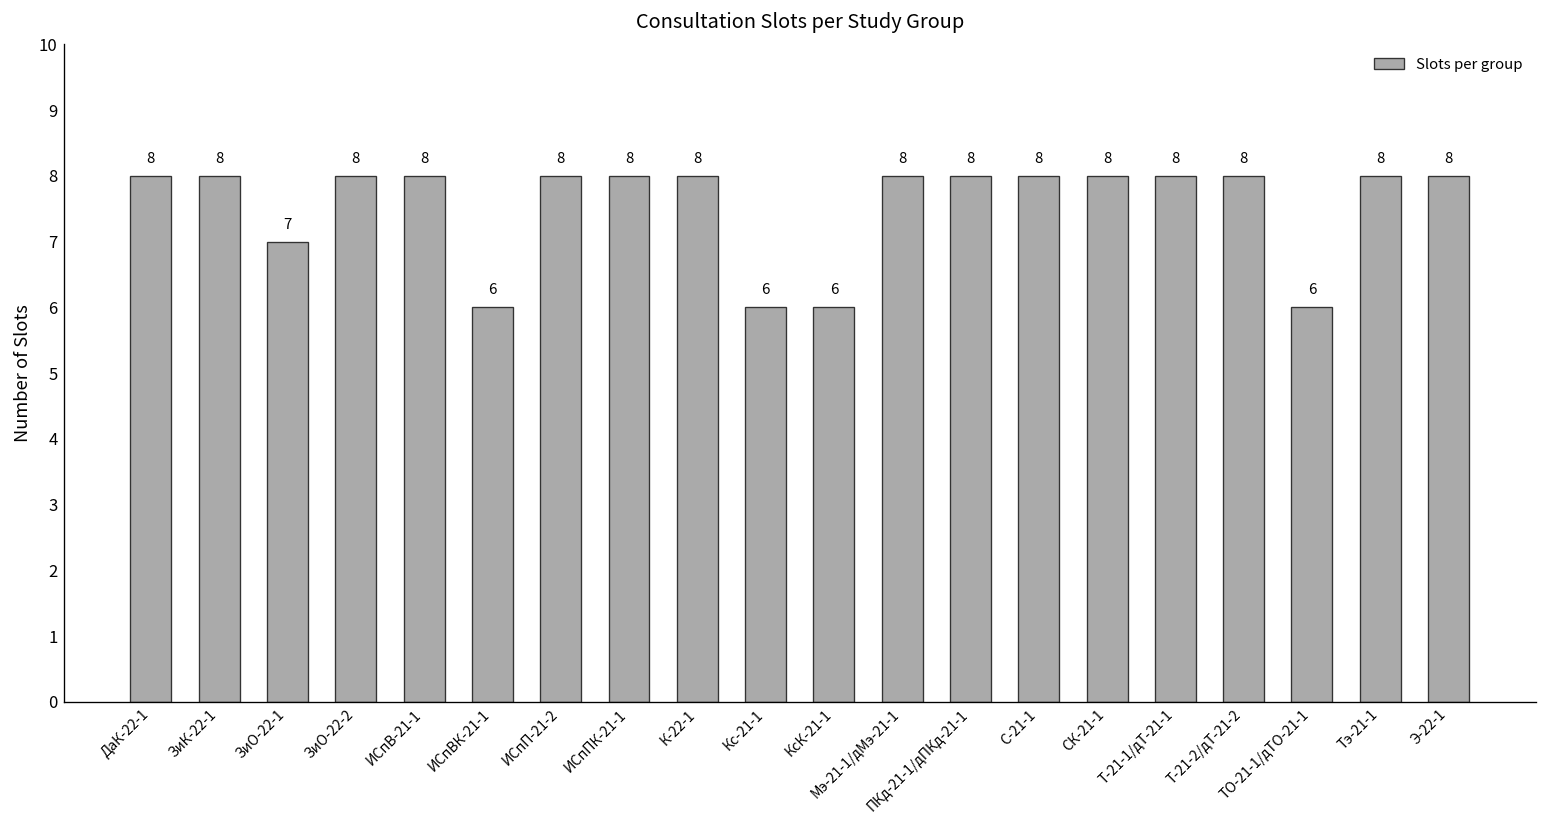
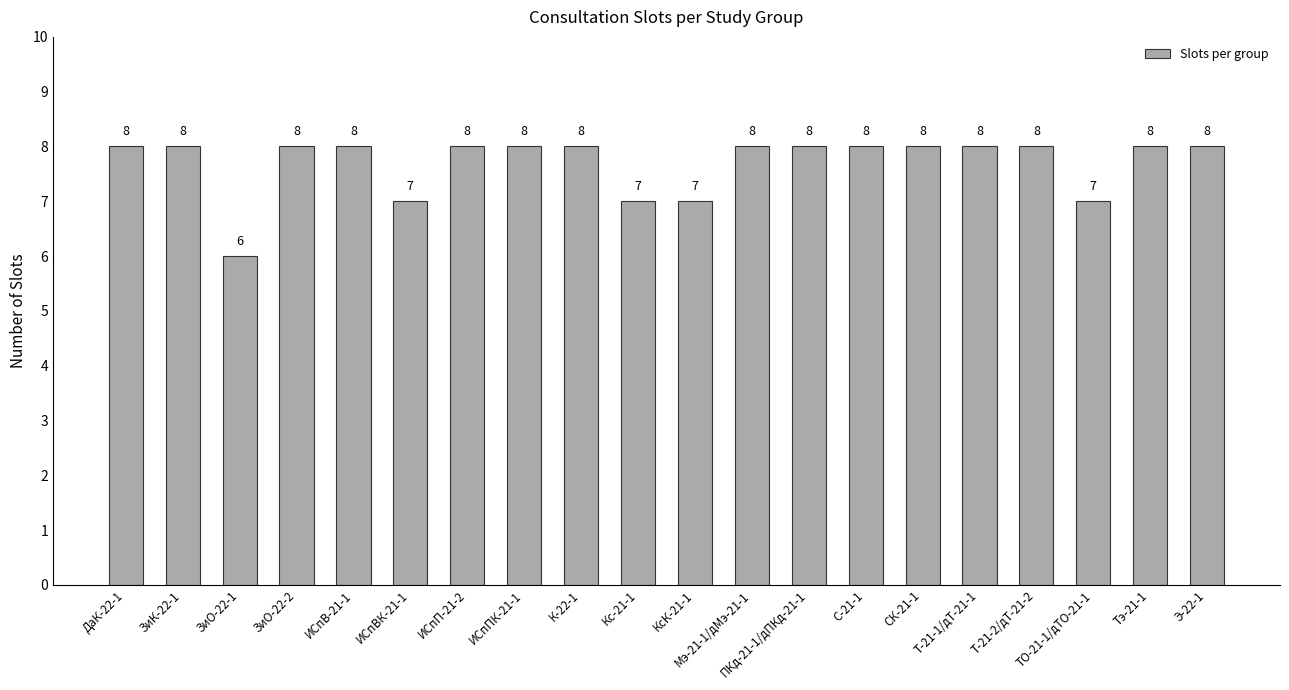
  {
    "ДаК-22-1": 8,
    "ЗиК-22-1": 8,
-   "ЗиО-22-1": 7,
+   "ЗиО-22-1": 6,
    "ЗиО-22-2": 8,
    "ИСпВ-21-1": 8,
-   "ИСпВК-21-1": 6,
+   "ИСпВК-21-1": 7,
    "ИСпП-21-2": 8,
    "ИСпПК-21-1": 8,
    "К-22-1": 8,
-   "Кс-21-1": 6,
-   "КсК-21-1": 6,
+   "Кс-21-1": 7,
+   "КсК-21-1": 7,
    "Мэ-21-1/дМэ-21-1": 8,
    "ПКд-21-1/дПКд-21-1": 8,
    "С-21-1": 8,
    "СК-21-1": 8,
    "Т-21-1/дТ-21-1": 8,
    "Т-21-2/дТ-21-2": 8,
-   "ТО-21-1/дТО-21-1": 6,
+   "ТО-21-1/дТО-21-1": 7,
    "Тэ-21-1": 8,
    "Э-22-1": 8
  }
